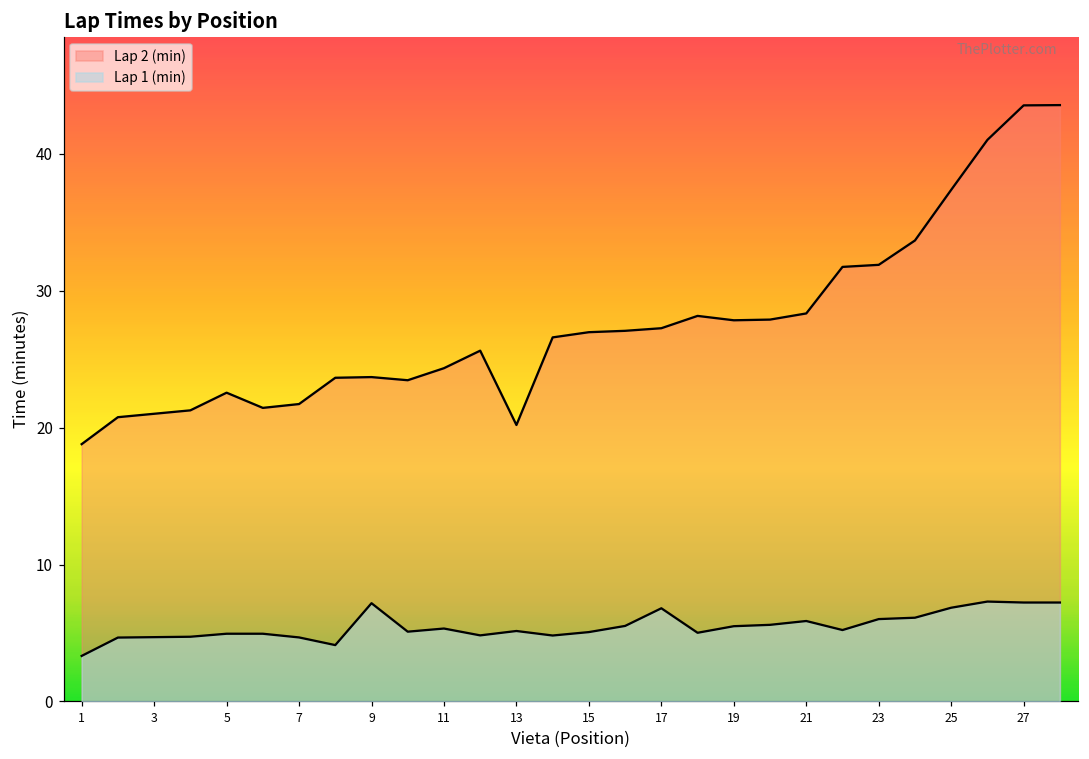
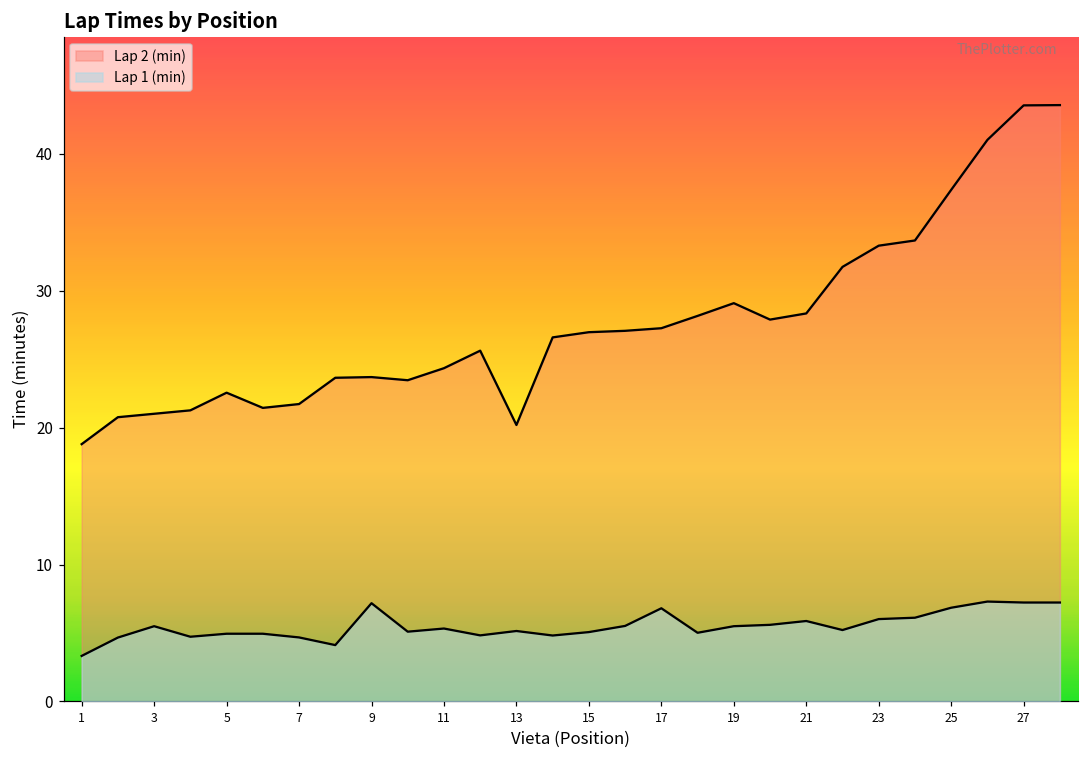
  {
    "Lap 2 (min)": {
      "1": 18.8,
      "3": 21.0,
      "5": 22.6,
      "7": 21.7,
      "9": 23.7,
      "11": 24.4,
      "13": 20.2,
      "15": 27.0,
      "17": 27.3,
-     "19": 27.9,
+     "19": 29.1,
      "21": 28.4,
-     "23": 31.9,
+     "23": 33.3,
      "25": 37.4,
      "27": 43.6
    },
    "Lap 1 (min)": {
      "1": 3.3,
-     "3": 4.7,
+     "3": 5.5,
      "5": 5.0,
      "7": 4.7,
      "9": 7.2,
      "11": 5.3,
      "13": 5.2,
      "15": 5.1,
      "17": 6.8,
      "19": 5.5,
      "21": 5.9,
      "23": 6.0,
      "25": 6.9,
      "27": 7.2
    }
  }
